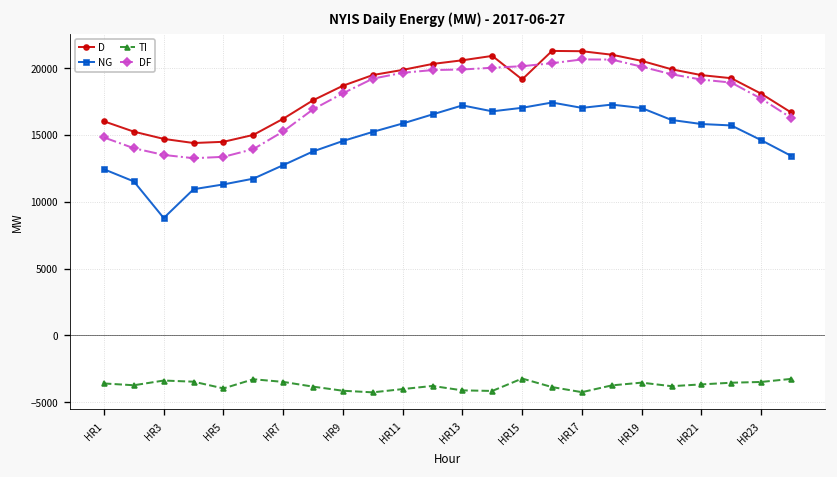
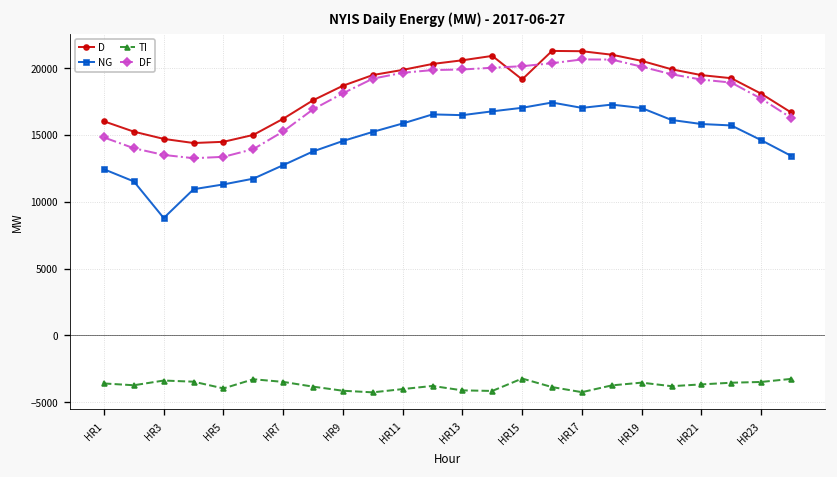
  {
    "D": {
      "HR1": 16000,
      "HR3": 14700,
      "HR5": 14500,
      "HR7": 16200,
      "HR9": 18700,
      "HR13": 20600,
      "HR15": 19200,
      "HR17": 21300,
      "HR19": 20600,
      "HR21": 19500,
      "HR23": 18100
    },
    "NG": {
      "HR1": 12400,
      "HR3": 8800,
      "HR5": 11300,
      "HR7": 12800,
      "HR9": 14600,
      "HR11": 15900,
-     "HR13": 17200,
+     "HR13": 16500,
      "HR15": 17000,
      "HR17": 17000,
      "HR19": 17000,
      "HR21": 15800,
      "HR23": 14600
    },
    "TI": {
      "HR1": -3600,
      "HR3": -3400,
      "HR5": -4000,
      "HR7": -3500,
      "HR9": -4100,
      "HR11": -4000,
      "HR13": -4100,
      "HR15": -3200,
      "HR17": -4200,
      "HR19": -3500,
      "HR21": -3700,
      "HR23": -3500
    },
    "DF": {
      "HR1": 14800,
      "HR3": 13500,
      "HR5": 13400,
      "HR7": 15300,
      "HR9": 18100,
      "HR13": 19900,
      "HR15": 20200,
      "HR17": 20700,
      "HR19": 20100,
      "HR21": 19200,
      "HR23": 17700
    }
  }
